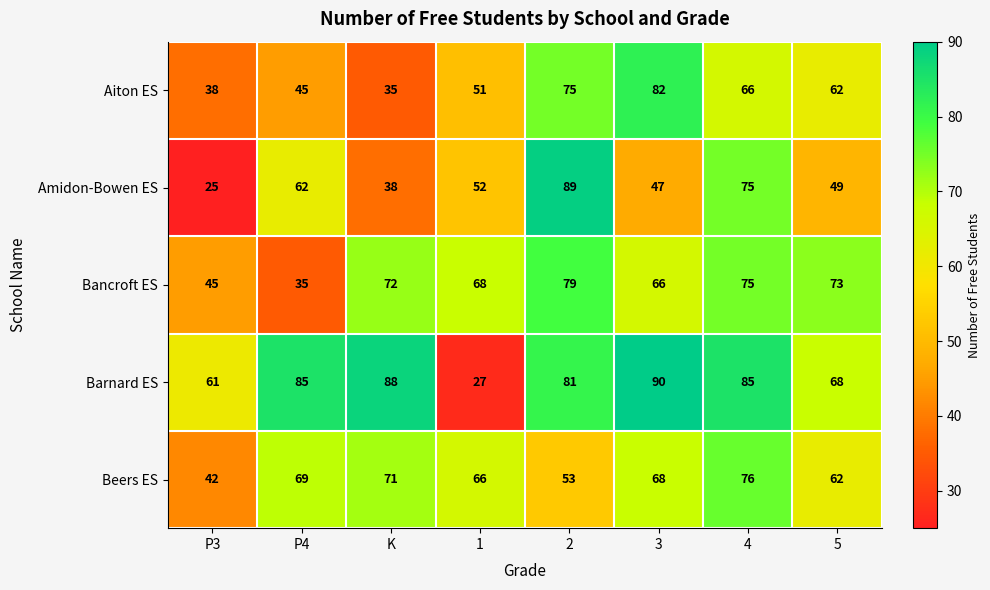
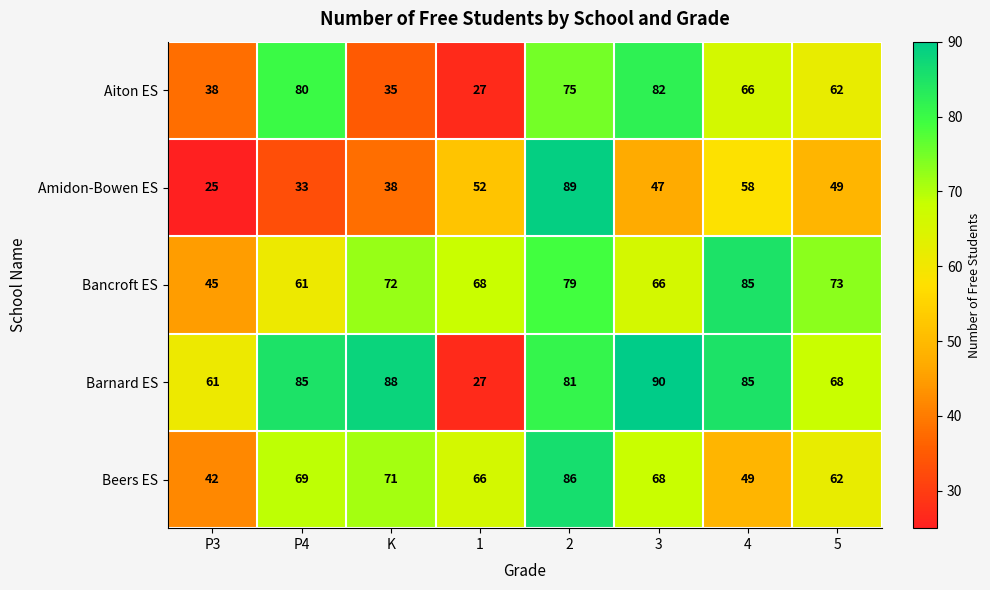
  {
    "Aiton ES": {
      "P3": 38,
-     "P4": 45,
+     "P4": 80,
      "K": 35,
-     "1": 51,
+     "1": 27,
      "2": 75,
      "3": 82,
      "4": 66,
      "5": 62
    },
    "Amidon-Bowen ES": {
      "P3": 25,
-     "P4": 62,
+     "P4": 33,
      "K": 38,
      "1": 52,
      "2": 89,
      "3": 47,
-     "4": 75,
+     "4": 58,
      "5": 49
    },
    "Bancroft ES": {
      "P3": 45,
-     "P4": 35,
+     "P4": 61,
      "K": 72,
      "1": 68,
      "2": 79,
      "3": 66,
-     "4": 75,
+     "4": 85,
      "5": 73
    },
    "Barnard ES": {
      "P3": 61,
      "P4": 85,
      "K": 88,
      "1": 27,
      "2": 81,
      "3": 90,
      "4": 85,
      "5": 68
    },
    "Beers ES": {
      "P3": 42,
      "P4": 69,
      "K": 71,
      "1": 66,
-     "2": 53,
+     "2": 86,
      "3": 68,
-     "4": 76,
+     "4": 49,
      "5": 62
    }
  }
